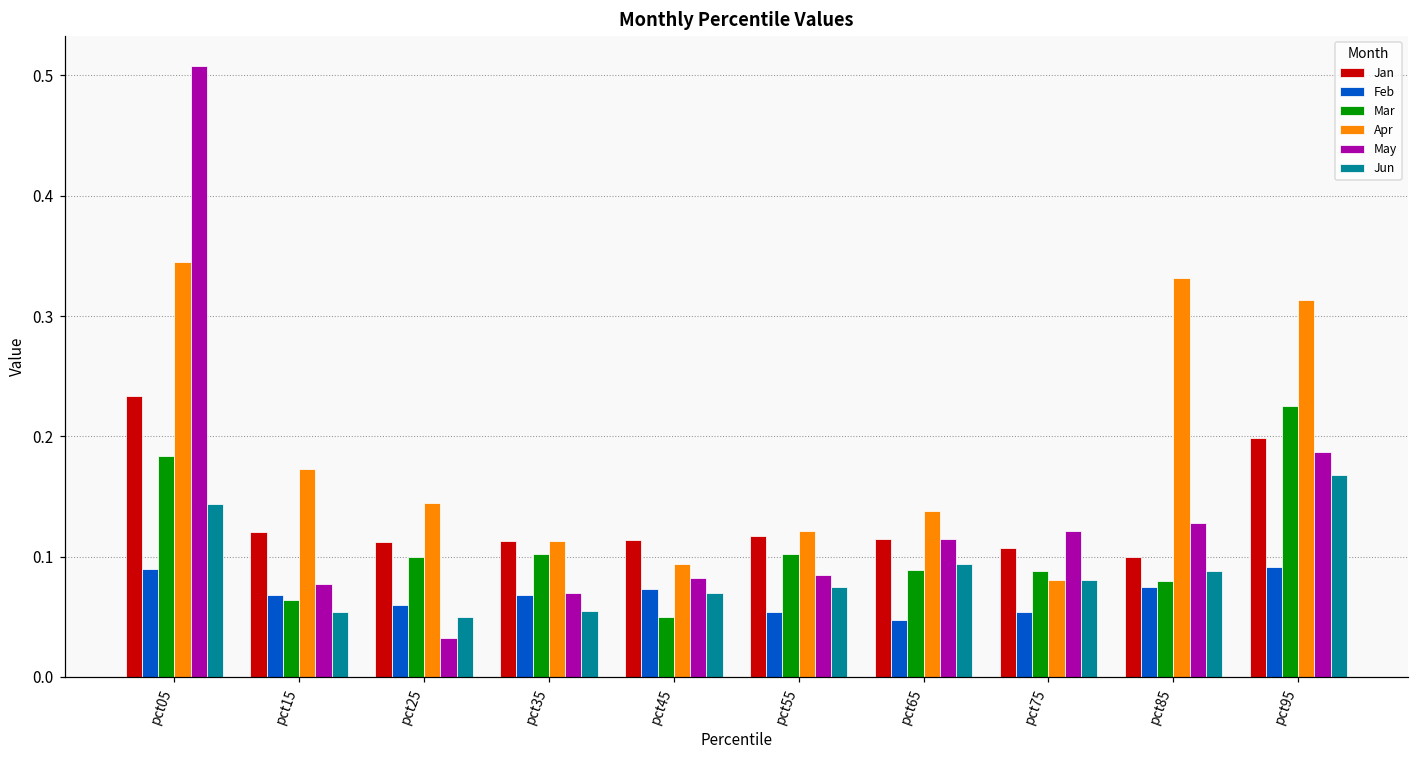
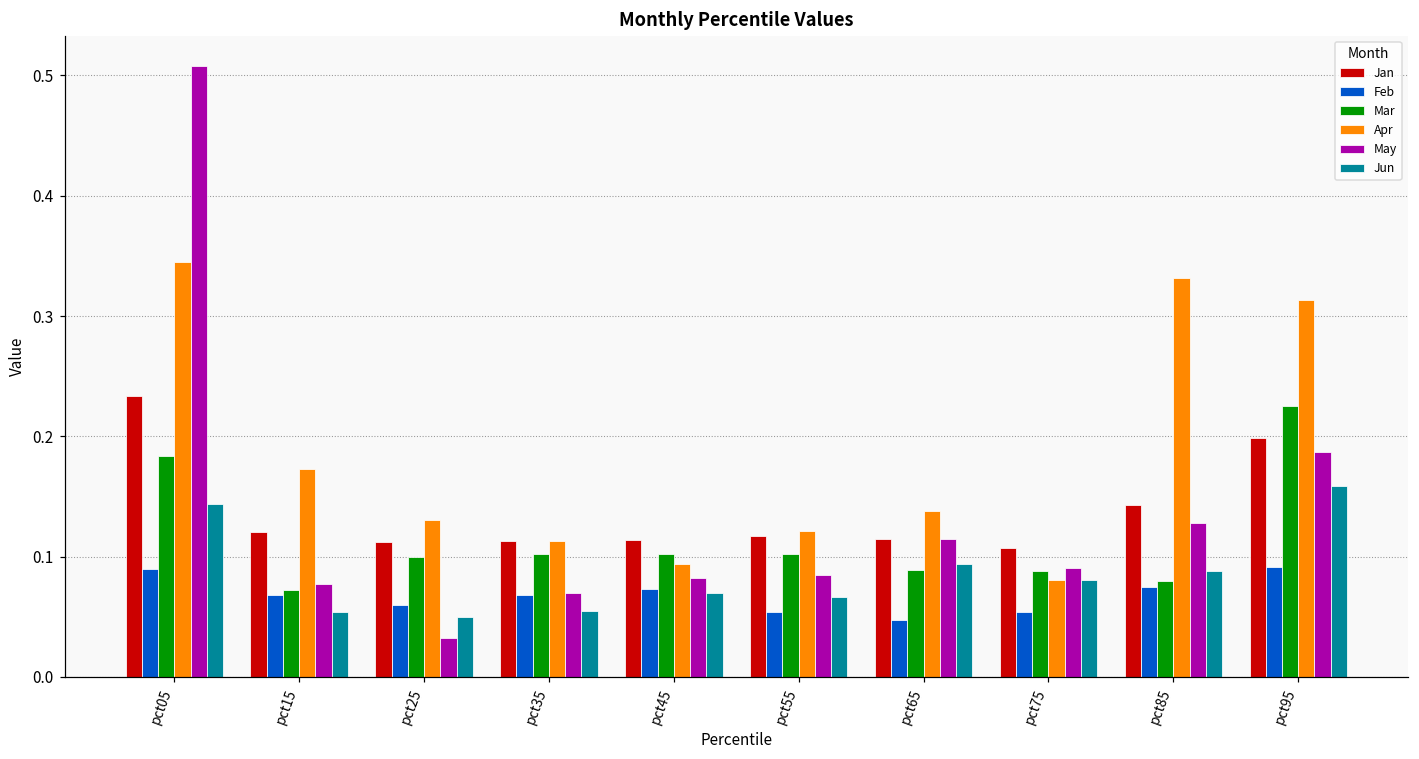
  {
    "Jan": {
      "pct05": 0.234,
      "pct15": 0.121,
      "pct25": 0.112,
      "pct35": 0.113,
      "pct45": 0.114,
      "pct55": 0.117,
      "pct65": 0.115,
      "pct75": 0.107,
-     "pct85": 0.100,
+     "pct85": 0.143,
      "pct95": 0.198
    },
    "Feb": {
      "pct05": 0.090,
      "pct15": 0.068,
      "pct25": 0.060,
      "pct35": 0.068,
      "pct45": 0.073,
      "pct55": 0.054,
      "pct65": 0.047,
      "pct75": 0.054,
      "pct85": 0.074,
      "pct95": 0.092
    },
    "Mar": {
      "pct05": 0.184,
-     "pct15": 0.064,
+     "pct15": 0.072,
      "pct25": 0.100,
      "pct35": 0.102,
-     "pct45": 0.050,
+     "pct45": 0.103,
      "pct55": 0.102,
      "pct65": 0.089,
      "pct75": 0.088,
      "pct85": 0.079,
      "pct95": 0.226
    },
    "Apr": {
      "pct05": 0.345,
      "pct15": 0.173,
-     "pct25": 0.145,
+     "pct25": 0.130,
      "pct35": 0.113,
      "pct45": 0.094,
      "pct55": 0.121,
      "pct65": 0.138,
      "pct75": 0.080,
      "pct85": 0.332,
      "pct95": 0.313
    },
    "May": {
      "pct05": 0.508,
      "pct15": 0.077,
      "pct25": 0.032,
      "pct35": 0.070,
      "pct45": 0.082,
      "pct55": 0.085,
      "pct65": 0.114,
-     "pct75": 0.121,
+     "pct75": 0.091,
      "pct85": 0.128,
      "pct95": 0.187
    },
    "Jun": {
      "pct05": 0.144,
      "pct15": 0.054,
      "pct25": 0.050,
      "pct35": 0.054,
      "pct45": 0.070,
-     "pct55": 0.075,
+     "pct55": 0.067,
      "pct65": 0.094,
      "pct75": 0.081,
      "pct85": 0.088,
-     "pct95": 0.168
+     "pct95": 0.159
    }
  }
